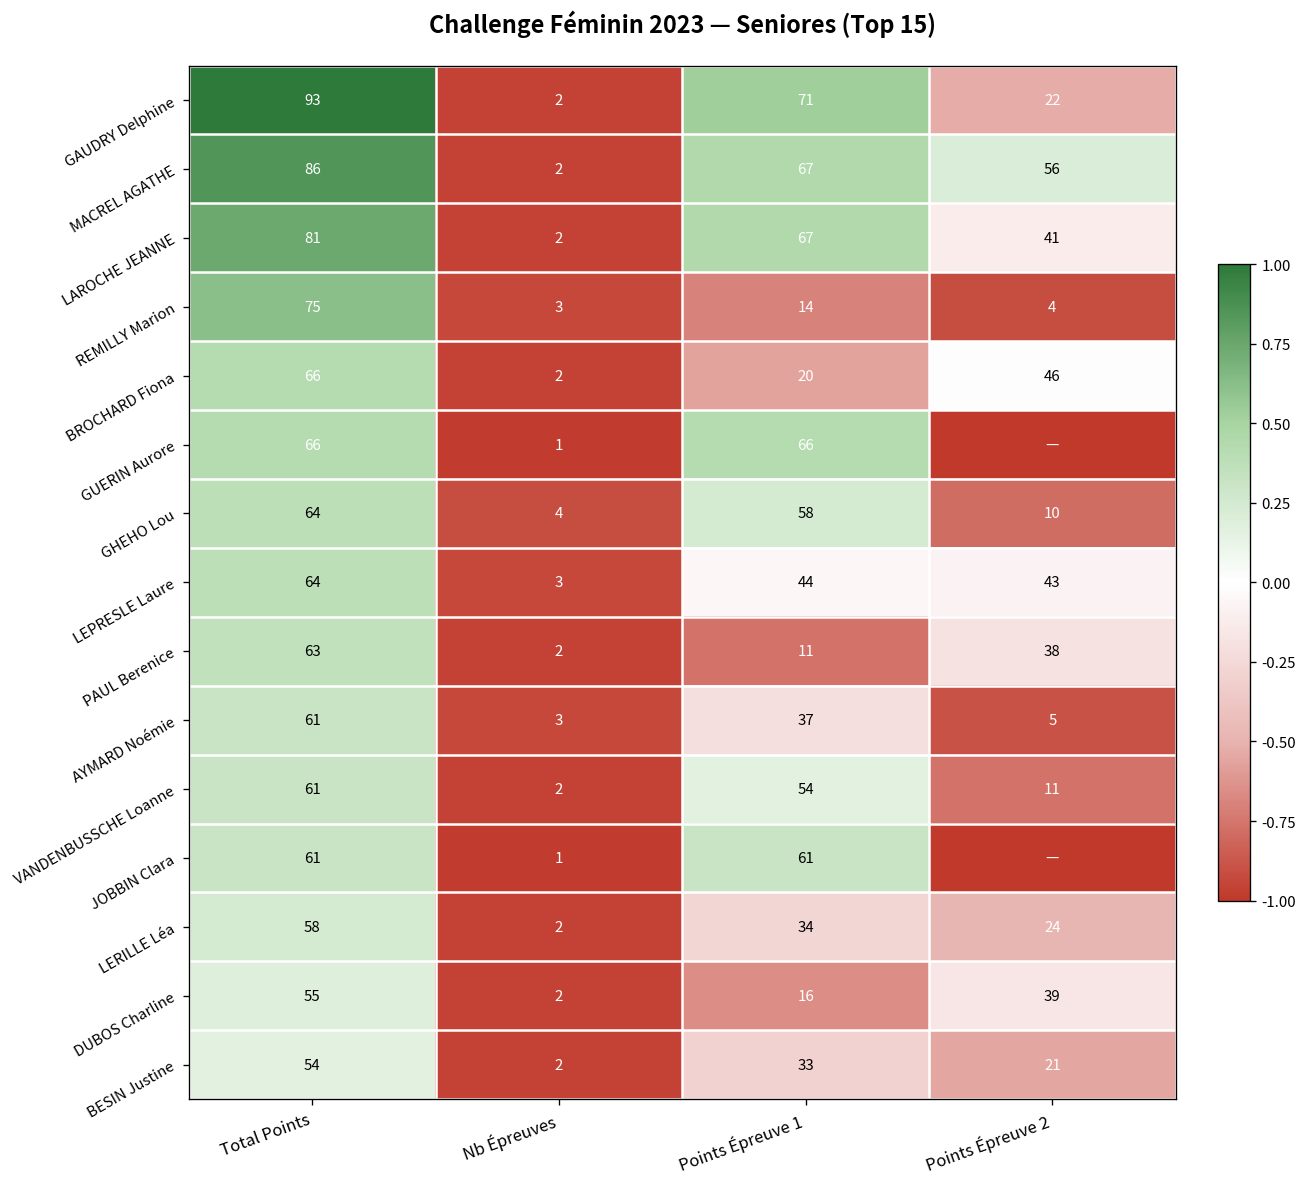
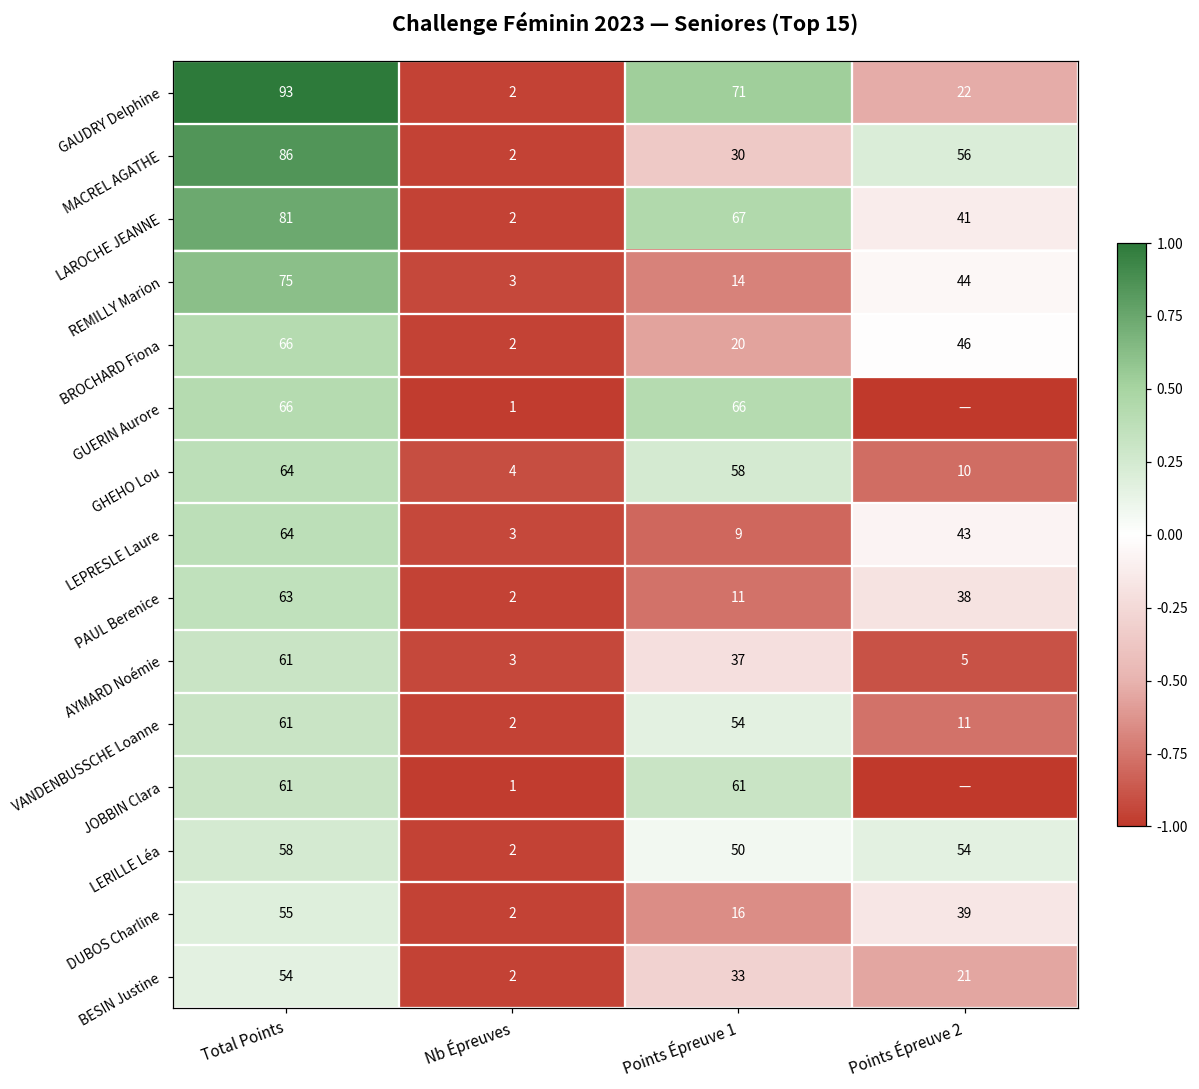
  {
    "GAUDRY Delphine": {
      "Total Points": 93,
      "Nb Épreuves": 2,
      "Points Épreuve 1": 71,
      "Points Épreuve 2": 22
    },
    "MACREL AGATHE": {
      "Total Points": 86,
      "Nb Épreuves": 2,
-     "Points Épreuve 1": 67,
+     "Points Épreuve 1": 30,
      "Points Épreuve 2": 56
    },
    "LAROCHE JEANNE": {
      "Total Points": 81,
      "Nb Épreuves": 2,
      "Points Épreuve 1": 67,
      "Points Épreuve 2": 41
    },
    "REMILLY Marion": {
      "Total Points": 75,
      "Nb Épreuves": 3,
      "Points Épreuve 1": 14,
-     "Points Épreuve 2": 4
+     "Points Épreuve 2": 44
    },
    "BROCHARD Fiona": {
      "Total Points": 66,
      "Nb Épreuves": 2,
      "Points Épreuve 1": 20,
      "Points Épreuve 2": 46
    },
    "GUERIN Aurore": {
      "Total Points": 66,
      "Nb Épreuves": 1,
      "Points Épreuve 1": 66
    },
    "GHEHO Lou": {
      "Total Points": 64,
      "Nb Épreuves": 4,
      "Points Épreuve 1": 58,
      "Points Épreuve 2": 10
    },
    "LEPRESLE Laure": {
      "Total Points": 64,
      "Nb Épreuves": 3,
-     "Points Épreuve 1": 44,
+     "Points Épreuve 1": 9,
      "Points Épreuve 2": 43
    },
    "PAUL Berenice": {
      "Total Points": 63,
      "Nb Épreuves": 2,
      "Points Épreuve 1": 11,
      "Points Épreuve 2": 38
    },
    "AYMARD Noémie": {
      "Total Points": 61,
      "Nb Épreuves": 3,
      "Points Épreuve 1": 37,
      "Points Épreuve 2": 5
    },
    "VANDENBUSSCHE Loanne": {
      "Total Points": 61,
      "Nb Épreuves": 2,
      "Points Épreuve 1": 54,
      "Points Épreuve 2": 11
    },
    "JOBBIN Clara": {
      "Total Points": 61,
      "Nb Épreuves": 1,
      "Points Épreuve 1": 61
    },
    "LERILLE Léa": {
      "Total Points": 58,
      "Nb Épreuves": 2,
-     "Points Épreuve 1": 34,
-     "Points Épreuve 2": 24
+     "Points Épreuve 1": 50,
+     "Points Épreuve 2": 54
    },
    "DUBOS Charline": {
      "Total Points": 55,
      "Nb Épreuves": 2,
      "Points Épreuve 1": 16,
      "Points Épreuve 2": 39
    },
    "BESIN Justine": {
      "Total Points": 54,
      "Nb Épreuves": 2,
      "Points Épreuve 1": 33,
      "Points Épreuve 2": 21
    }
  }
